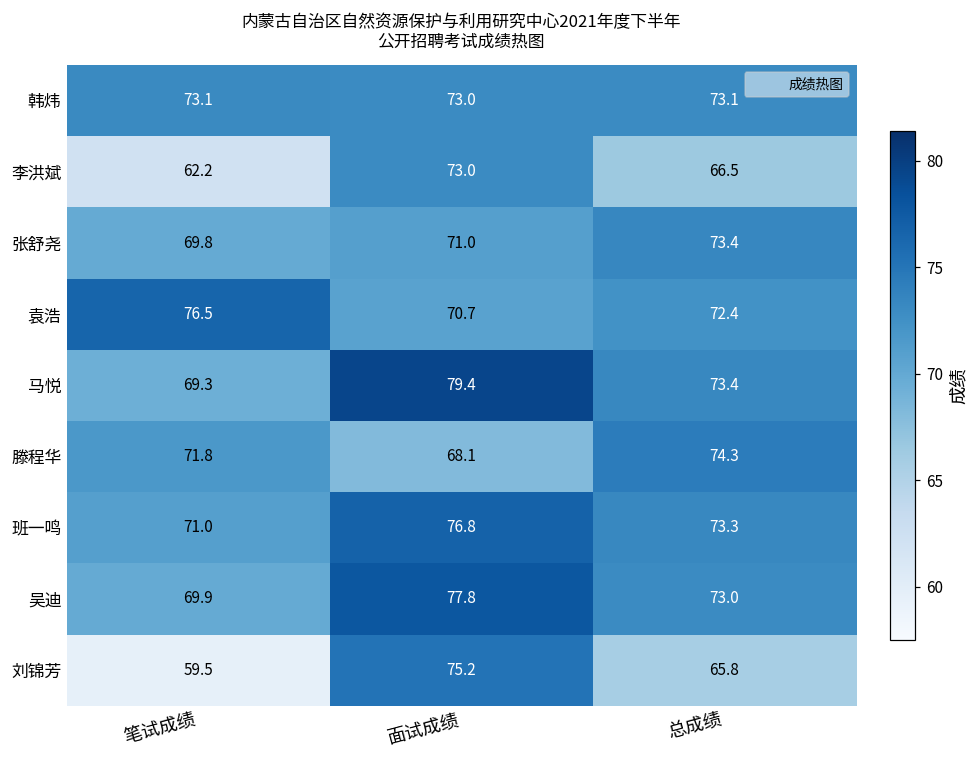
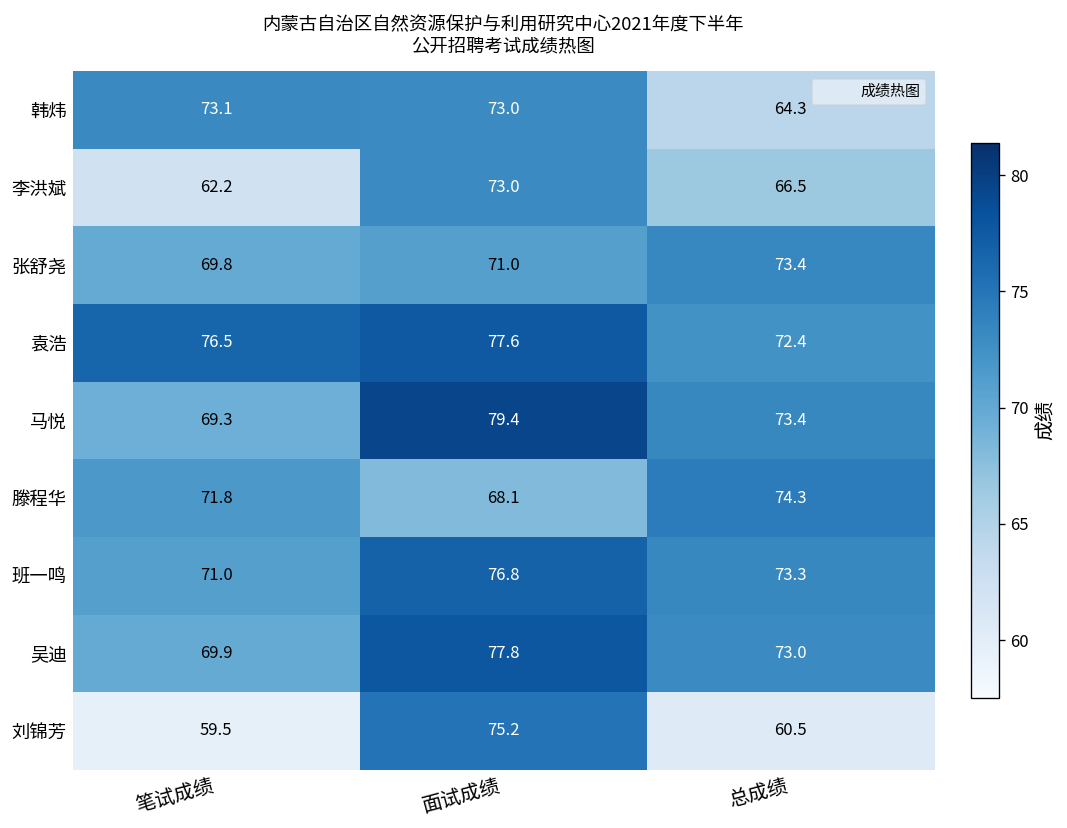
  {
    "韩炜": {
      "笔试成绩": 73.1,
      "面试成绩": 73.0,
-     "总成绩": 73.1
+     "总成绩": 64.3
    },
    "李洪斌": {
      "笔试成绩": 62.2,
      "面试成绩": 73.0,
      "总成绩": 66.5
    },
    "张舒尧": {
      "笔试成绩": 69.8,
      "面试成绩": 71.0,
      "总成绩": 73.4
    },
    "袁浩": {
      "笔试成绩": 76.5,
-     "面试成绩": 70.7,
+     "面试成绩": 77.6,
      "总成绩": 72.4
    },
    "马悦": {
      "笔试成绩": 69.3,
      "面试成绩": 79.4,
      "总成绩": 73.4
    },
    "滕程华": {
      "笔试成绩": 71.8,
      "面试成绩": 68.1,
      "总成绩": 74.3
    },
    "班一鸣": {
      "笔试成绩": 71.0,
      "面试成绩": 76.8,
      "总成绩": 73.3
    },
    "吴迪": {
      "笔试成绩": 69.9,
      "面试成绩": 77.8,
      "总成绩": 73.0
    },
    "刘锦芳": {
      "笔试成绩": 59.5,
      "面试成绩": 75.2,
-     "总成绩": 65.8
+     "总成绩": 60.5
    }
  }
